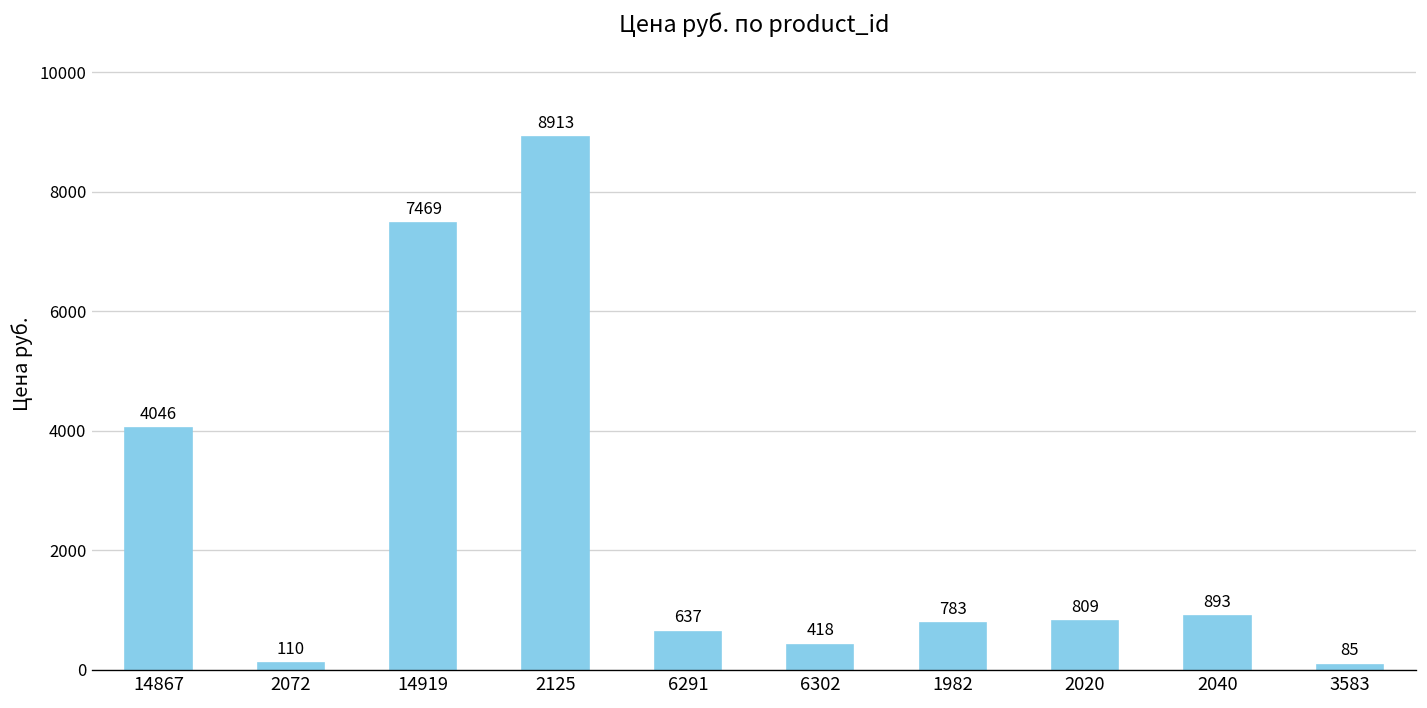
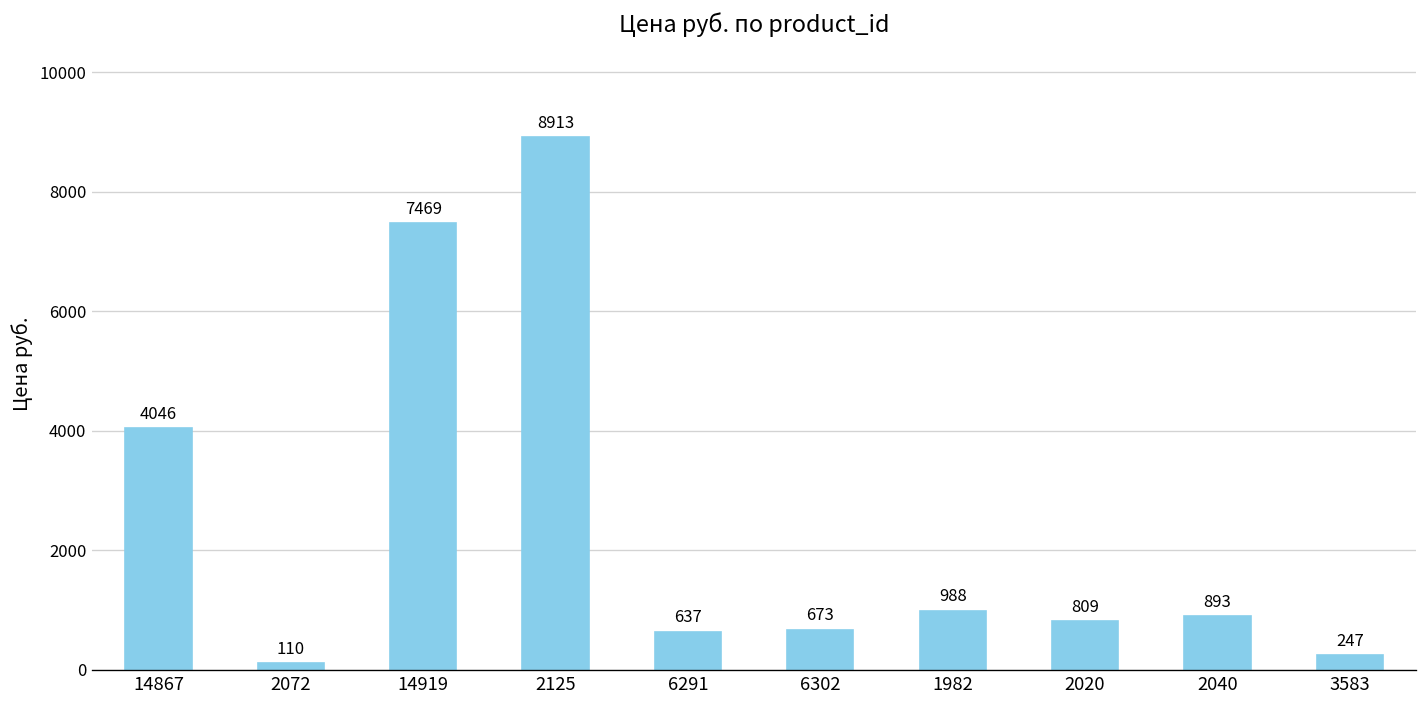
  {
    "14867": 4046,
    "2072": 110,
    "14919": 7469,
    "2125": 8913,
    "6291": 637,
-   "6302": 418,
-   "1982": 783,
+   "6302": 673,
+   "1982": 988,
    "2020": 809,
    "2040": 893,
-   "3583": 85
+   "3583": 247
  }
